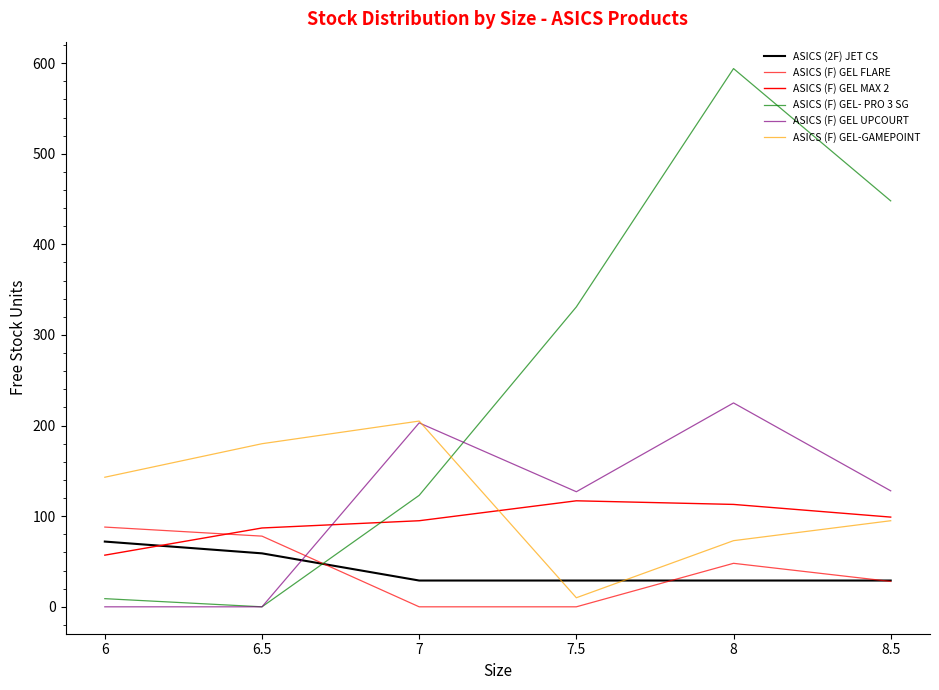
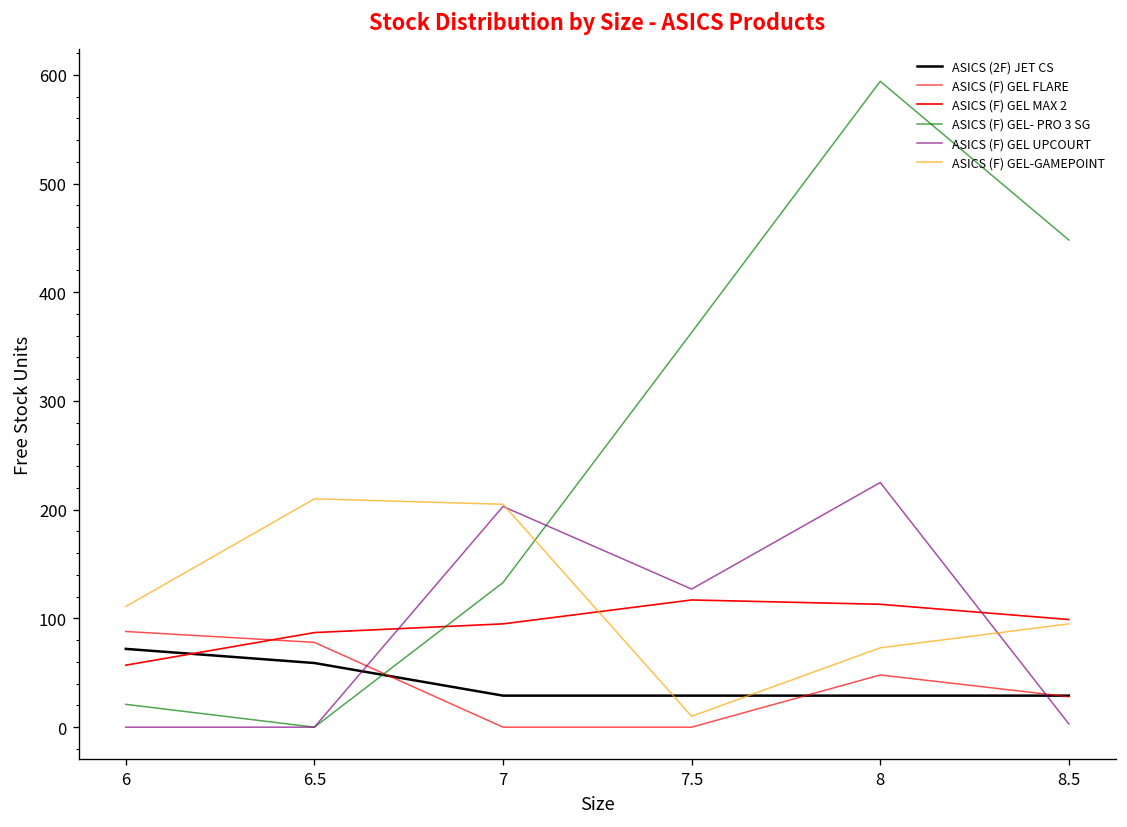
  {
    "ASICS (2F) JET CS": {
      "6": 70,
      "6.5": 60,
      "7": 30,
      "7.5": 30,
      "8": 30
    },
    "ASICS (F) GEL- PRO 3 SG": {
-     "6": 10,
-     "7": 120,
-     "7.5": 330,
+     "6": 20,
+     "7": 130,
+     "7.5": 360,
      "8": 590,
      "8.5": 450
    },
    "ASICS (F) GEL UPCOURT": {
      "6": 0,
      "7.5": 130,
      "8": 230,
-     "8.5": 130
+     "8.5": 0
    },
    "ASICS (F) GEL-GAMEPOINT": {
-     "6": 140,
-     "6.5": 180,
+     "6": 110,
+     "6.5": 210,
      "7.5": 10,
      "8": 70,
      "8.5": 100
    }
  }
